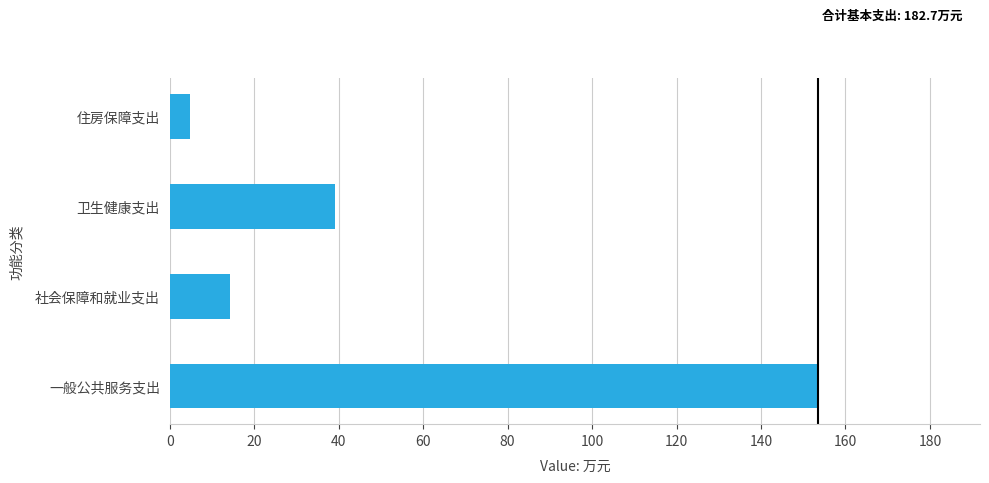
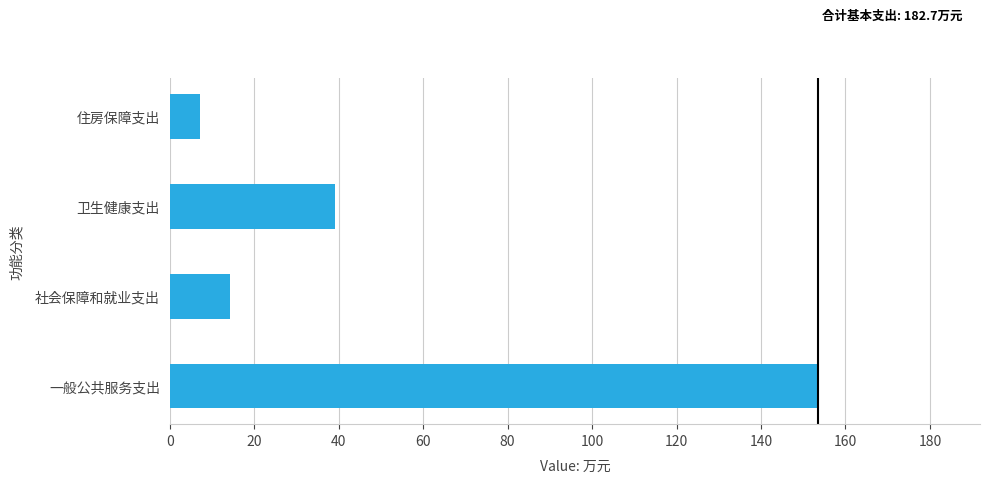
  {
-   "住房保障支出": 5,
+   "住房保障支出": 7,
    "卫生健康支出": 39,
    "社会保障和就业支出": 14,
    "一般公共服务支出": 153
  }
